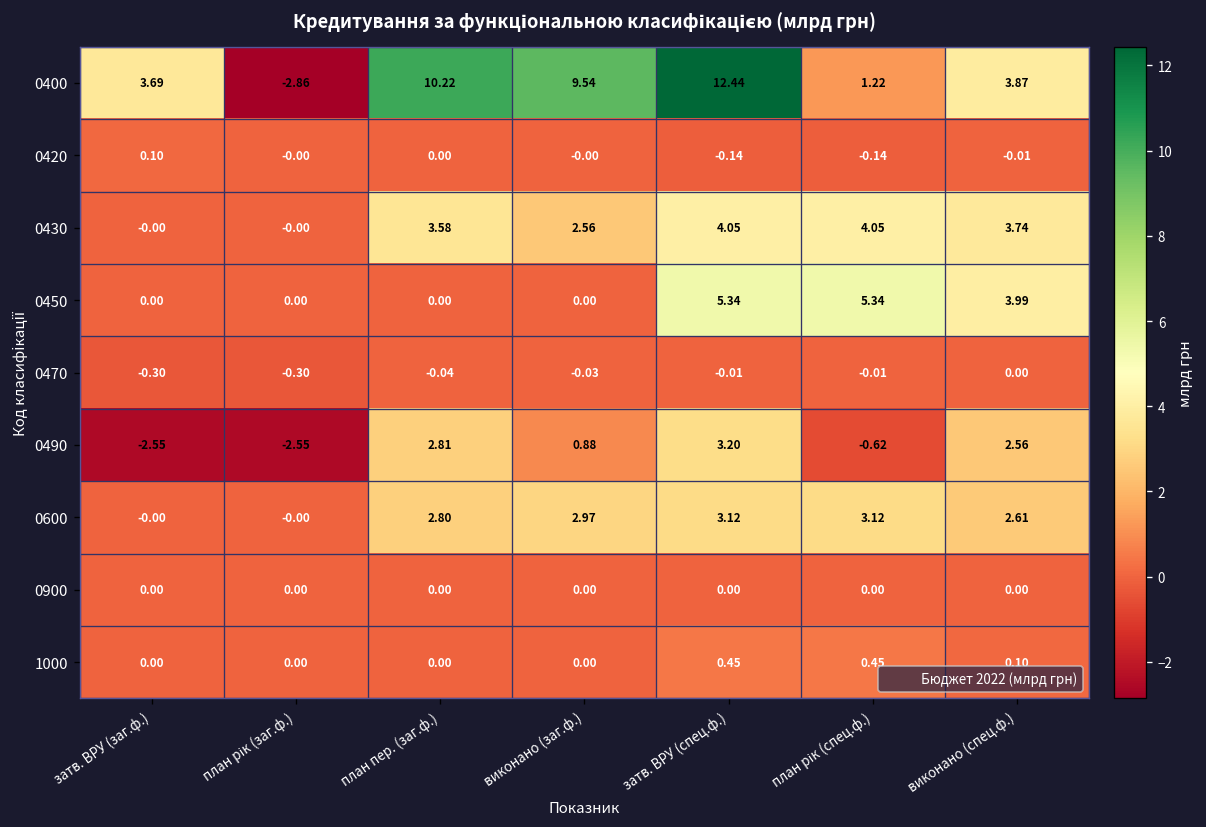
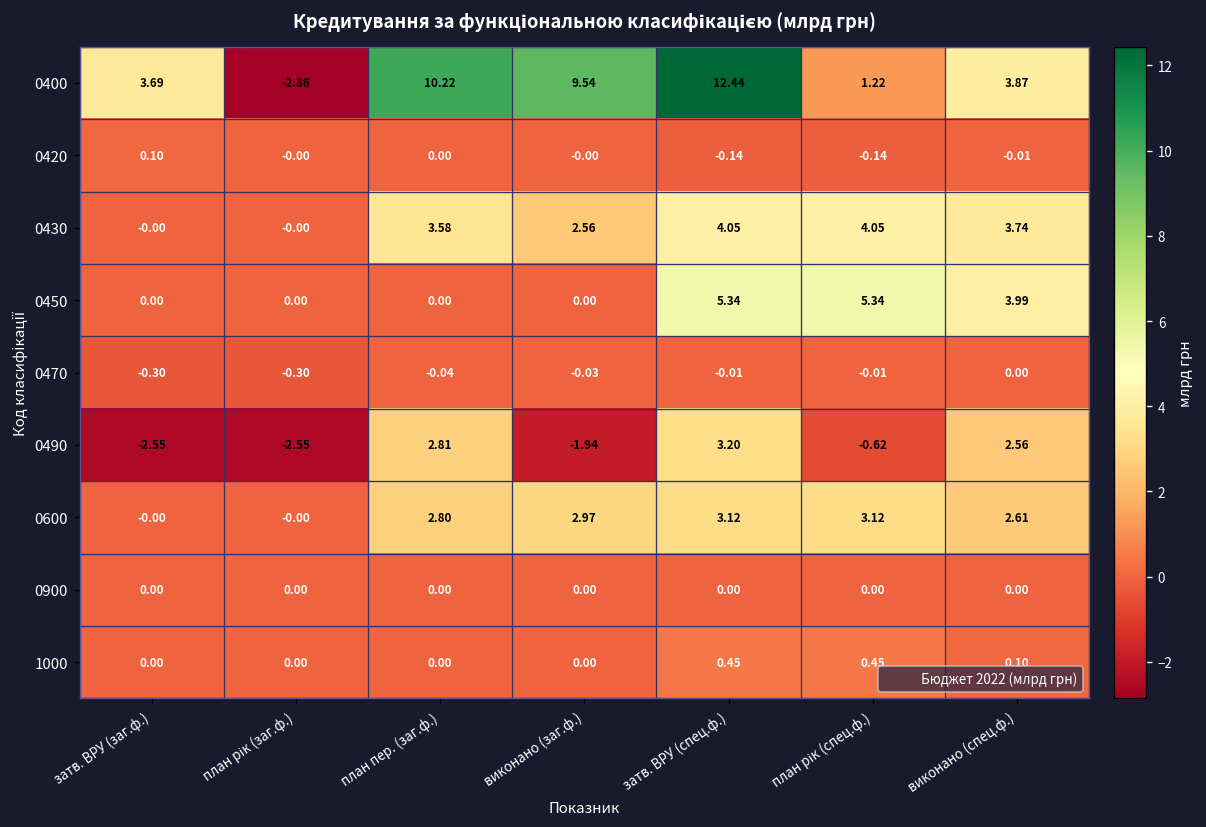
  {
    "0400": {
      "затв. ВРУ (заг.ф.)": 3.69,
      "план рік (заг.ф.)": -2.86,
      "план пер. (заг.ф.)": 10.22,
      "виконано (заг.ф.)": 9.54,
      "затв. ВРУ (спец.ф.)": 12.44,
      "план рік (спец.ф.)": 1.22,
      "виконано (спец.ф.)": 3.87
    },
    "0420": {
      "затв. ВРУ (заг.ф.)": 0.10,
      "план рік (заг.ф.)": -0.00,
      "план пер. (заг.ф.)": 0.00,
      "виконано (заг.ф.)": -0.00,
      "затв. ВРУ (спец.ф.)": -0.14,
      "план рік (спец.ф.)": -0.14,
      "виконано (спец.ф.)": -0.01
    },
    "0430": {
      "затв. ВРУ (заг.ф.)": -0.00,
      "план рік (заг.ф.)": -0.00,
      "план пер. (заг.ф.)": 3.58,
      "виконано (заг.ф.)": 2.56,
      "затв. ВРУ (спец.ф.)": 4.05,
      "план рік (спец.ф.)": 4.05,
      "виконано (спец.ф.)": 3.74
    },
    "0450": {
      "затв. ВРУ (заг.ф.)": 0.00,
      "план рік (заг.ф.)": 0.00,
      "план пер. (заг.ф.)": 0.00,
      "виконано (заг.ф.)": 0.00,
      "затв. ВРУ (спец.ф.)": 5.34,
      "план рік (спец.ф.)": 5.34,
      "виконано (спец.ф.)": 3.99
    },
    "0470": {
      "затв. ВРУ (заг.ф.)": -0.30,
      "план рік (заг.ф.)": -0.30,
      "план пер. (заг.ф.)": -0.04,
      "виконано (заг.ф.)": -0.03,
      "затв. ВРУ (спец.ф.)": -0.01,
      "план рік (спец.ф.)": -0.01,
      "виконано (спец.ф.)": 0.00
    },
    "0490": {
      "затв. ВРУ (заг.ф.)": -2.55,
      "план рік (заг.ф.)": -2.55,
      "план пер. (заг.ф.)": 2.81,
-     "виконано (заг.ф.)": 0.88,
+     "виконано (заг.ф.)": -1.94,
      "затв. ВРУ (спец.ф.)": 3.20,
      "план рік (спец.ф.)": -0.62,
      "виконано (спец.ф.)": 2.56
    },
    "0600": {
      "затв. ВРУ (заг.ф.)": -0.00,
      "план рік (заг.ф.)": -0.00,
      "план пер. (заг.ф.)": 2.80,
      "виконано (заг.ф.)": 2.97,
      "затв. ВРУ (спец.ф.)": 3.12,
      "план рік (спец.ф.)": 3.12,
      "виконано (спец.ф.)": 2.61
    },
    "0900": {
      "затв. ВРУ (заг.ф.)": 0.00,
      "план рік (заг.ф.)": 0.00,
      "план пер. (заг.ф.)": 0.00,
      "виконано (заг.ф.)": 0.00,
      "затв. ВРУ (спец.ф.)": 0.00,
      "план рік (спец.ф.)": 0.00,
      "виконано (спец.ф.)": 0.00
    },
    "1000": {
      "затв. ВРУ (заг.ф.)": 0.00,
      "план рік (заг.ф.)": 0.00,
      "план пер. (заг.ф.)": 0.00,
      "виконано (заг.ф.)": 0.00,
      "затв. ВРУ (спец.ф.)": 0.45
    }
  }
